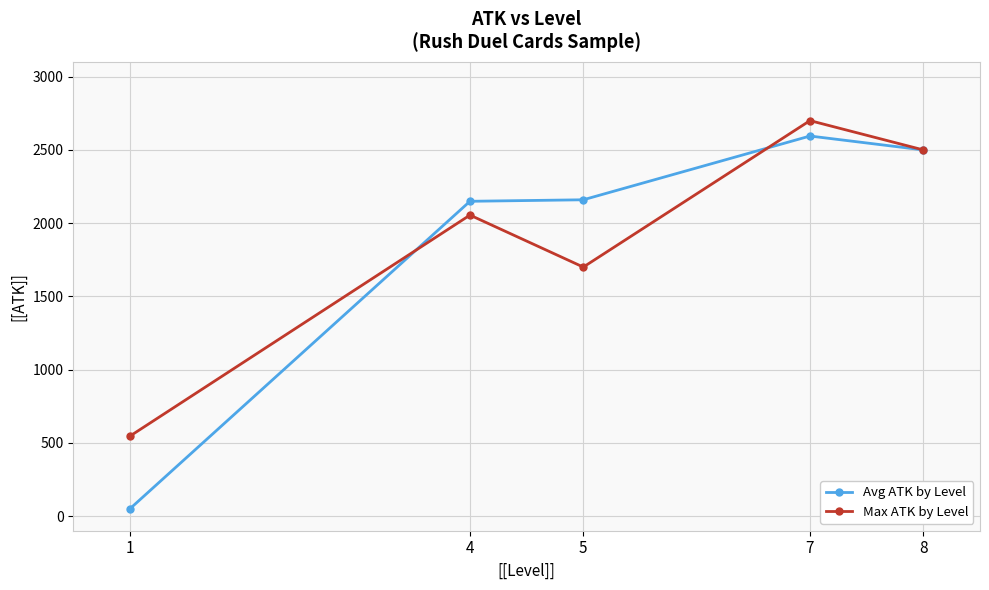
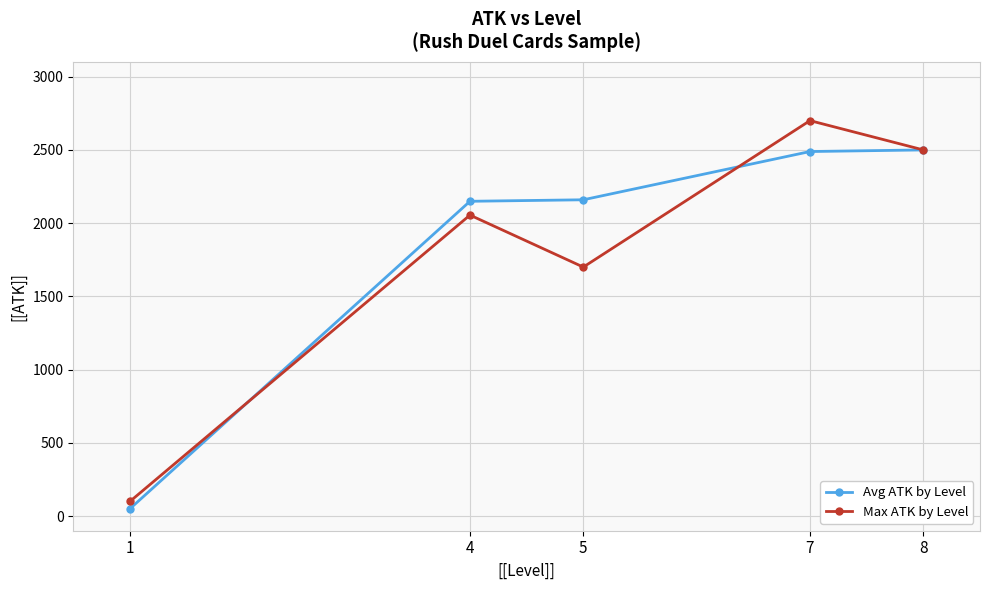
  {
    "Avg ATK by Level": {
      "1": 50,
      "4": 2150,
      "5": 2160,
-     "7": 2590
+     "7": 2490
    },
    "Max ATK by Level": {
-     "1": 550,
+     "1": 100,
      "4": 2060,
      "5": 1700,
      "7": 2700
    }
  }
